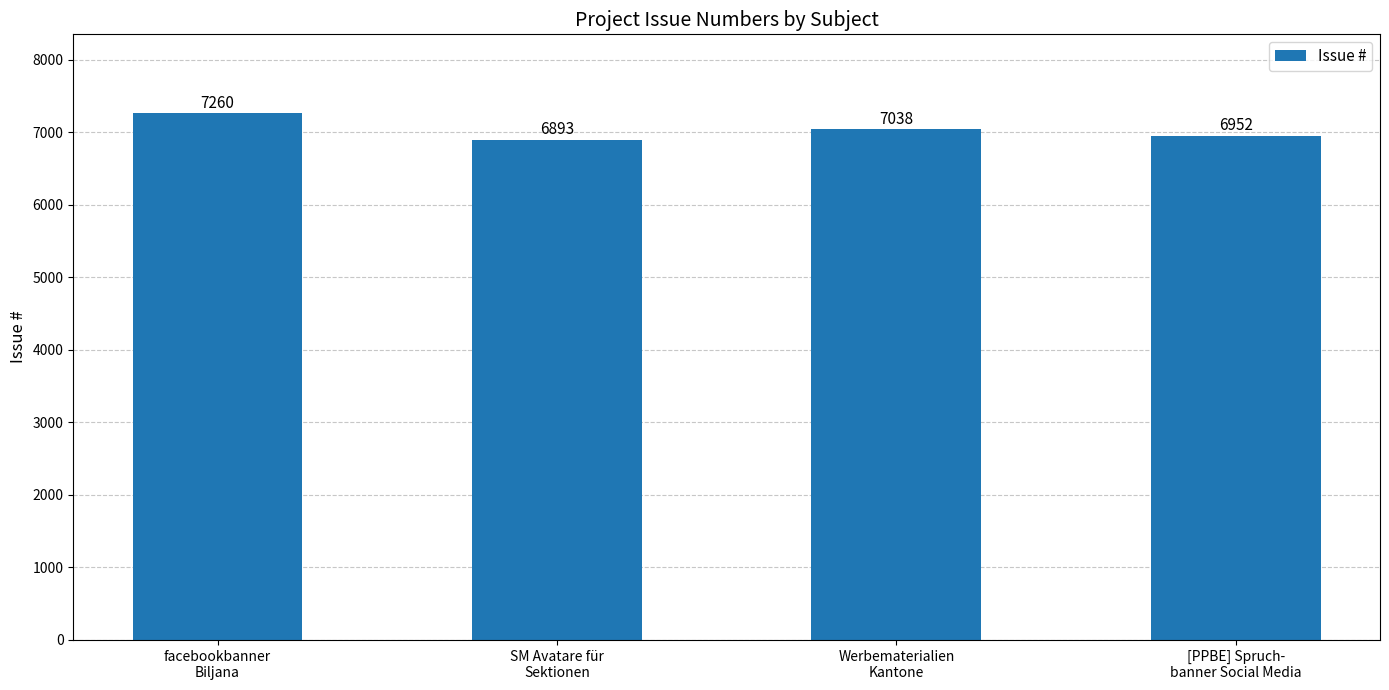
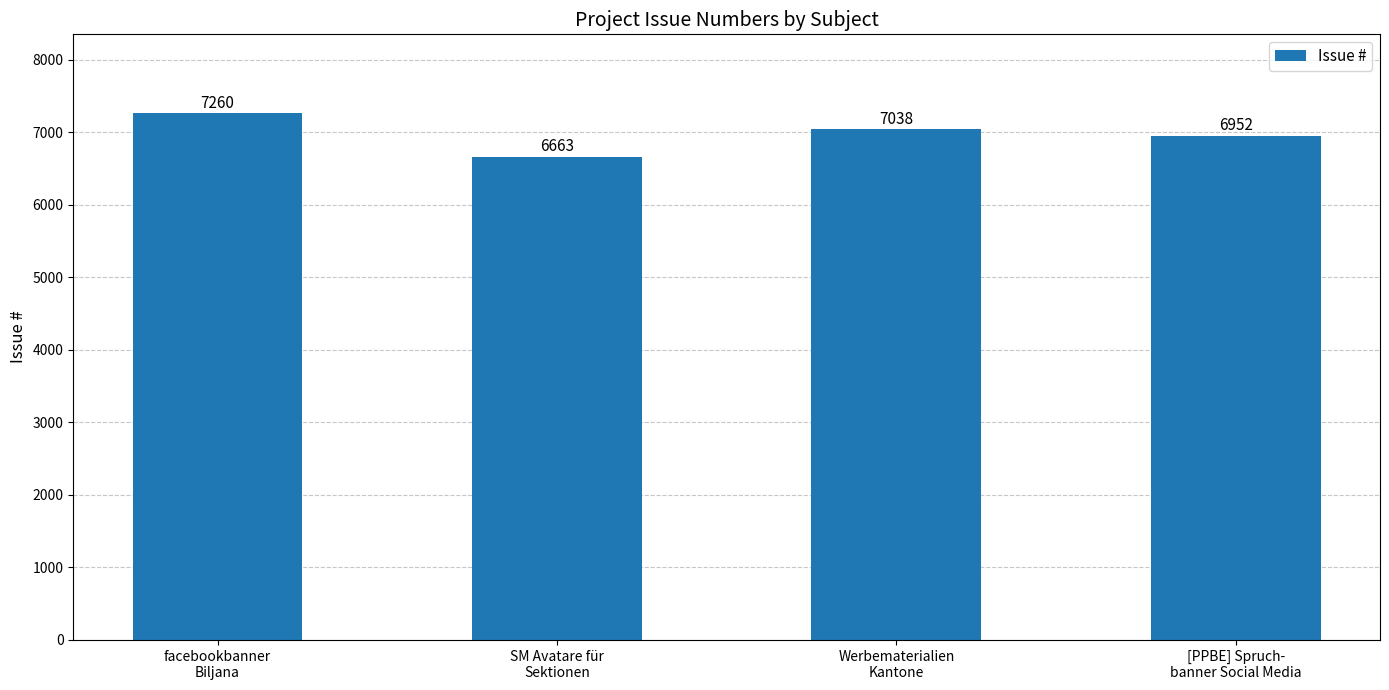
  {
    "facebookbanner Biljana": 7260,
-   "SM Avatare für Sektionen": 6893,
+   "SM Avatare für Sektionen": 6663,
    "Werbematerialien Kantone": 7038,
    "[PPBE] Spruch- banner Social Media": 6952
  }
